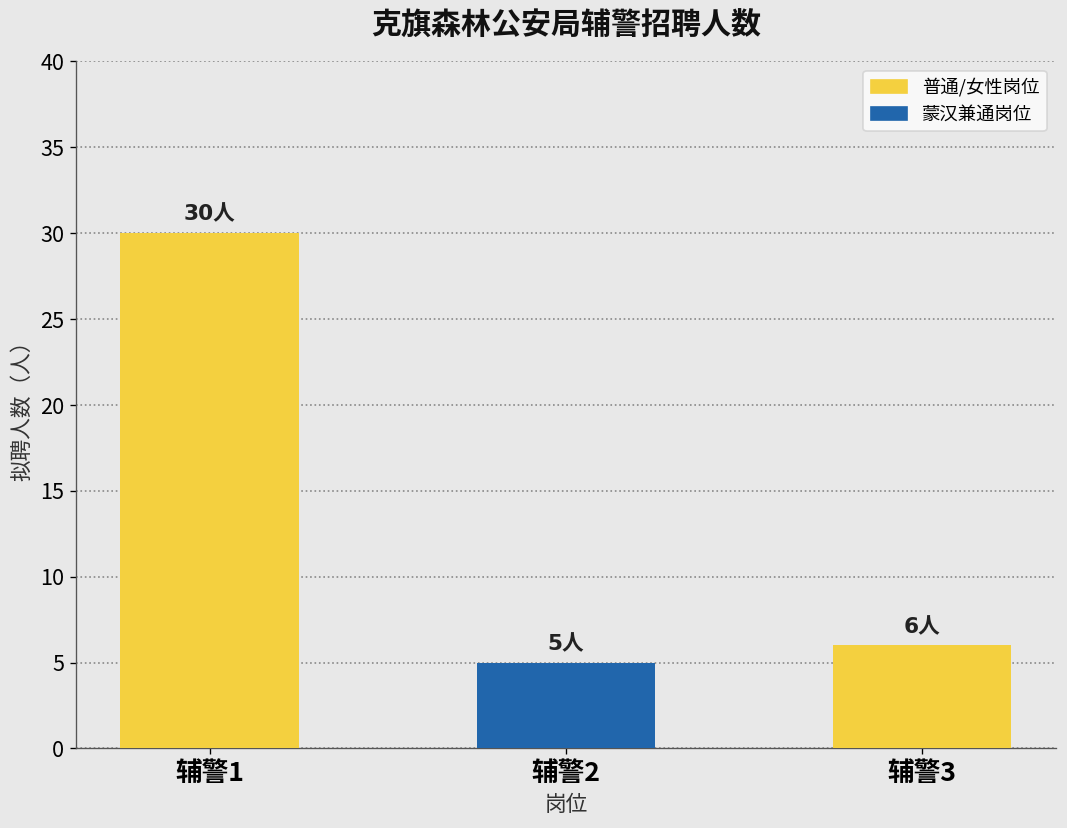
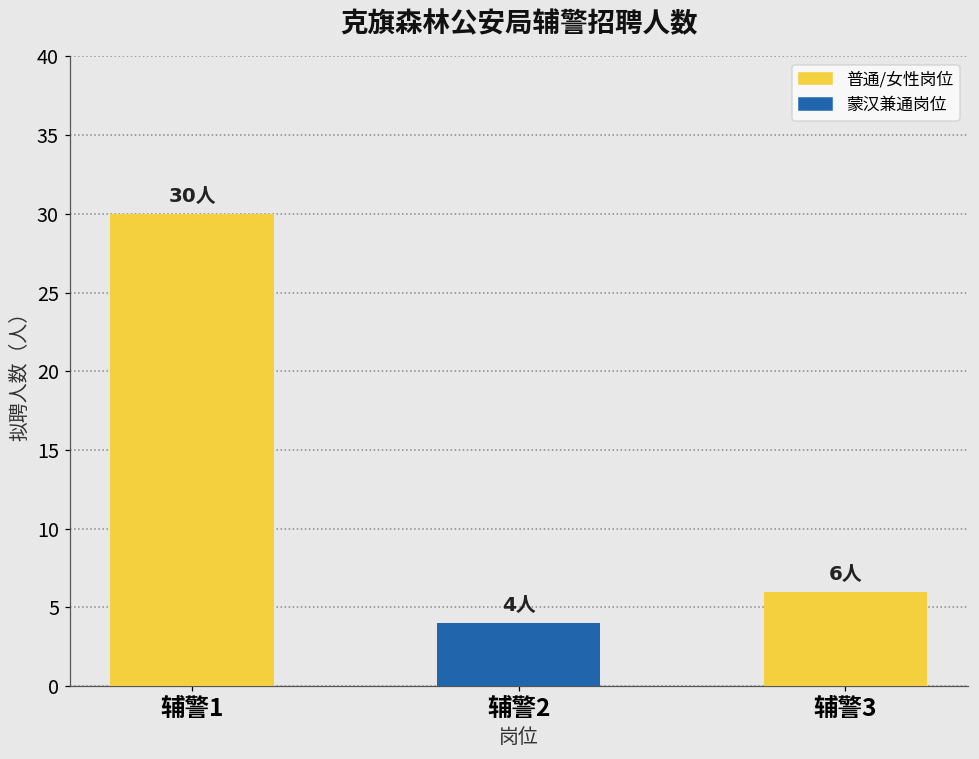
  {
    "辅警1": "30人",
-   "辅警2": "5人",
+   "辅警2": "4人",
    "辅警3": "6人"
  }
